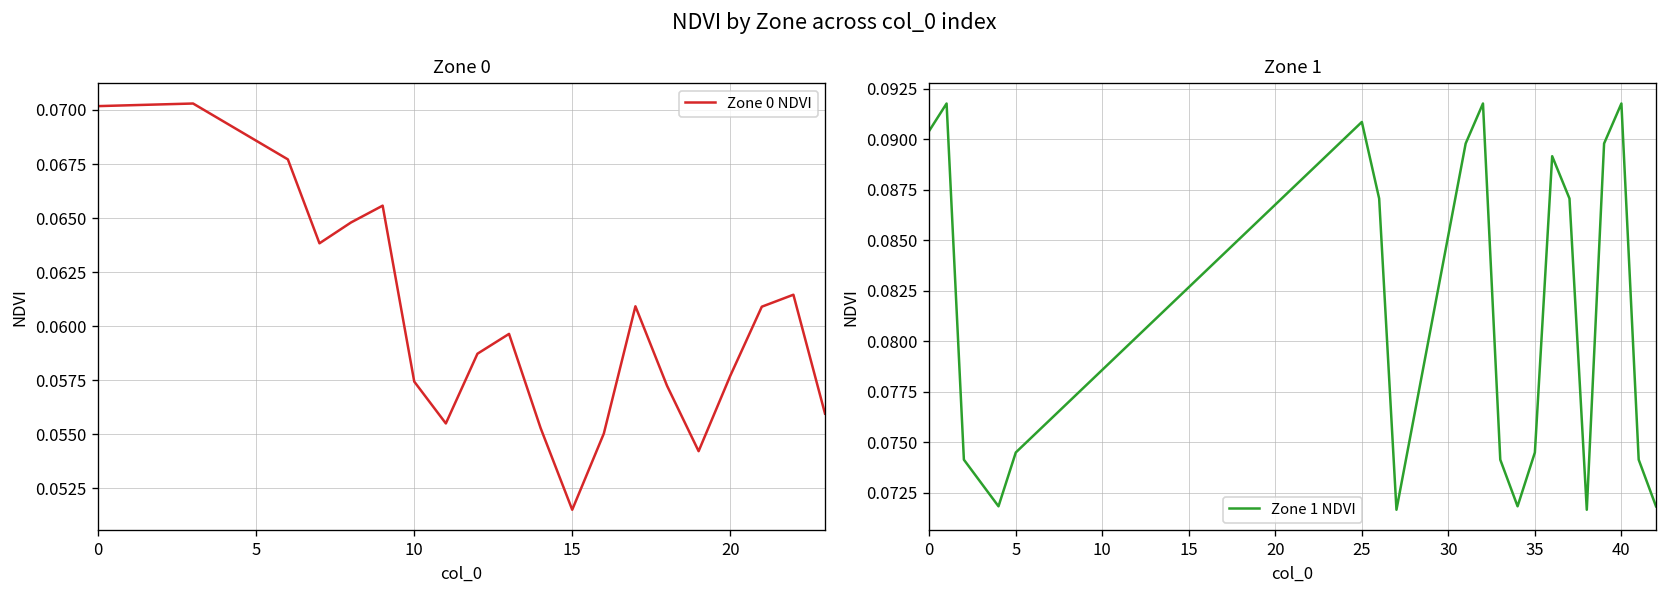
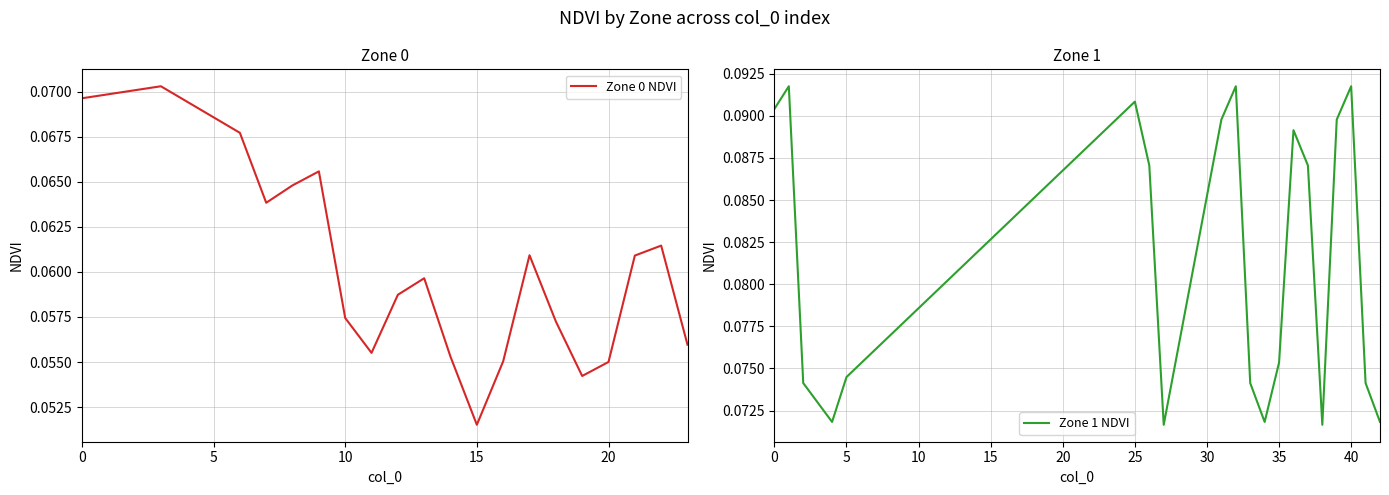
  {
    "Zone 0": {
-     "0": 0.0702,
+     "0": 0.0696,
      "10": 0.0574,
      "15": 0.0515,
-     "20": 0.0577
+     "20": 0.0550
    },
    "Zone 1": {
      "0": 0.0904,
      "5": 0.0745,
      "25": 0.0908,
-     "35": 0.0745,
+     "35": 0.0753,
      "40": 0.0918
    }
  }
